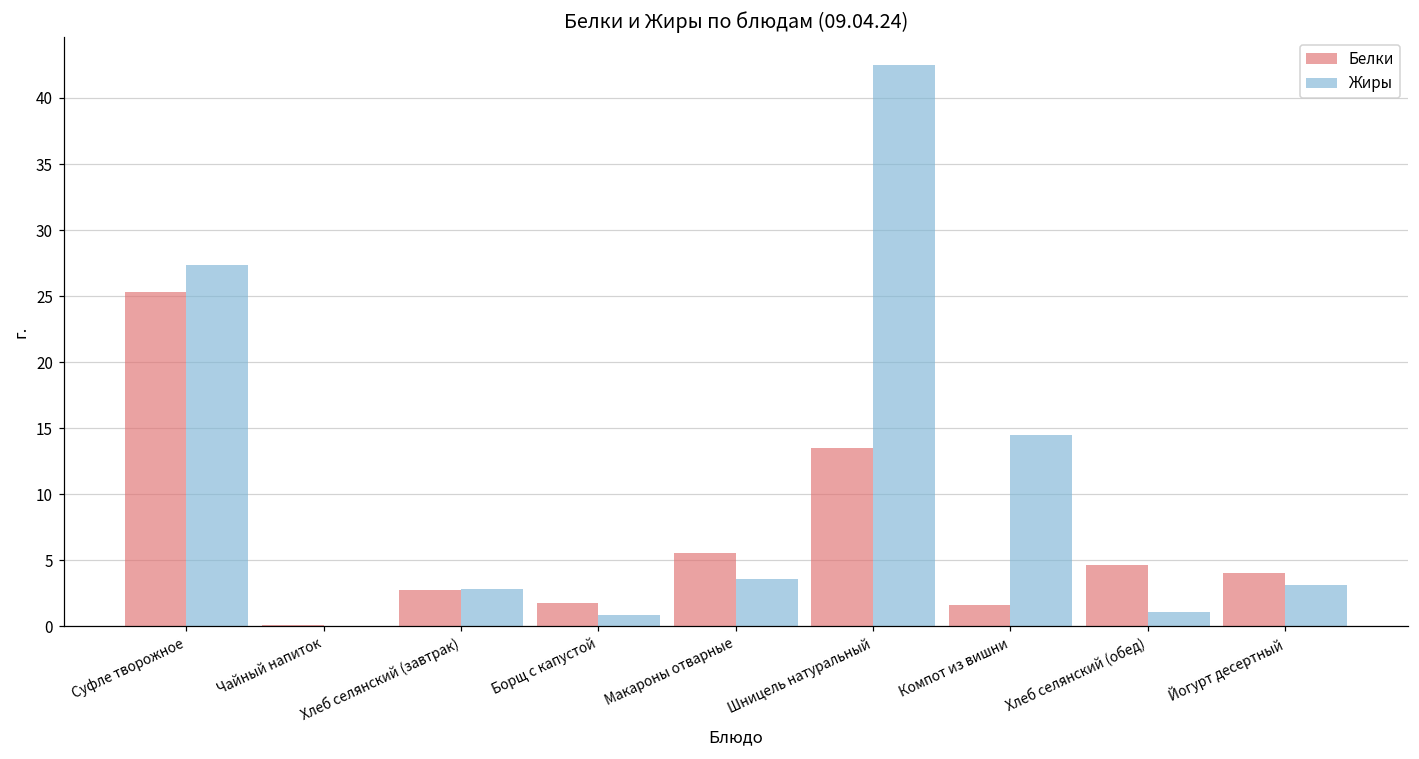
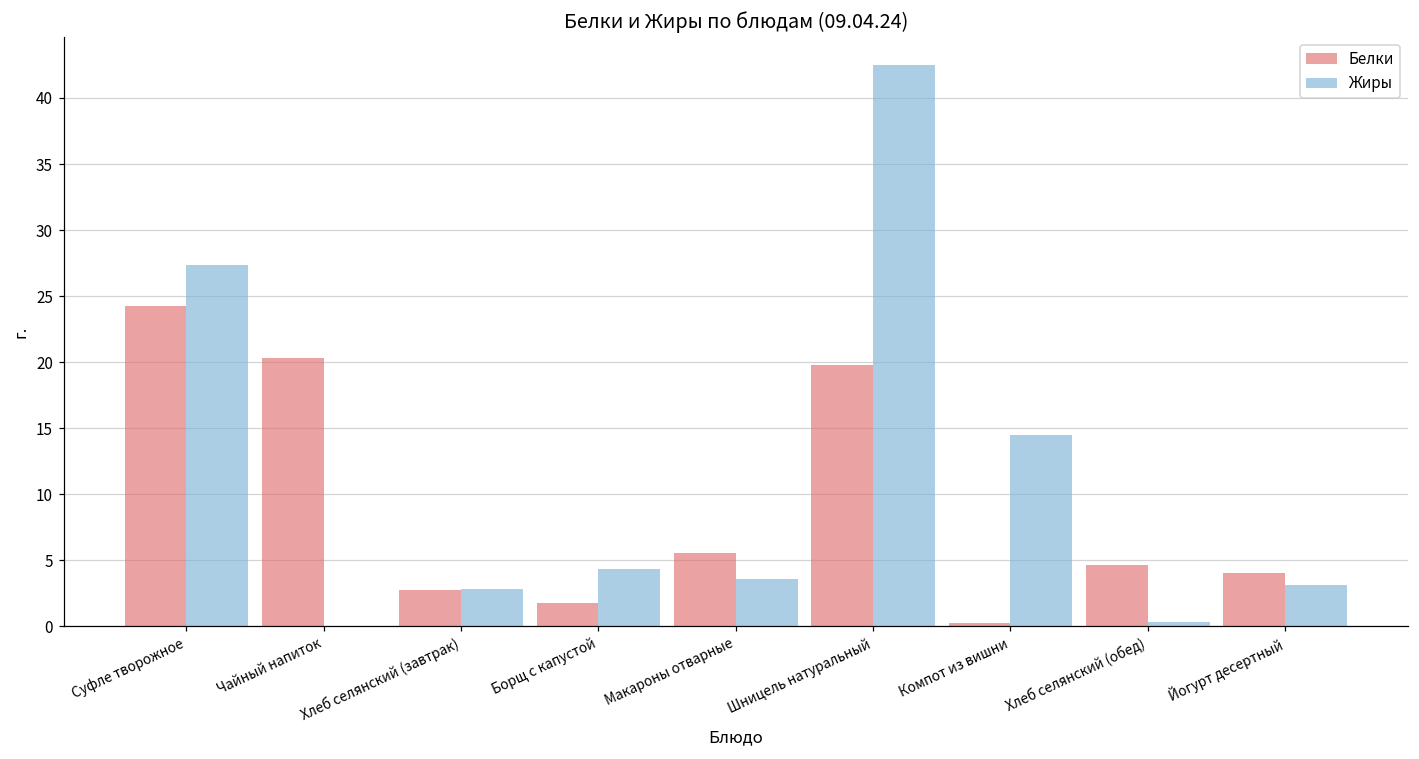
  {
    "Белки": {
-     "Суфле творожное": 25.3,
-     "Чайный напиток": 0.1,
+     "Суфле творожное": 24.2,
+     "Чайный напиток": 20.3,
      "Хлеб селянский (завтрак)": 2.7,
      "Борщ с капустой": 1.8,
      "Макароны отварные": 5.5,
-     "Шницель натуральный": 13.5,
-     "Компот из вишни": 1.6,
+     "Шницель натуральный": 19.8,
+     "Компот из вишни": 0.2,
      "Хлеб селянский (обед)": 4.6,
      "Йогурт десертный": 4.0
    },
    "Жиры": {
      "Суфле творожное": 27.4,
      "Хлеб селянский (завтрак)": 2.8,
-     "Борщ с капустой": 0.8,
+     "Борщ с капустой": 4.3,
      "Макароны отварные": 3.6,
      "Шницель натуральный": 42.5,
      "Компот из вишни": 14.5,
-     "Хлеб селянский (обед)": 1.0,
+     "Хлеб селянский (обед)": 0.3,
      "Йогурт десертный": 3.1
    }
  }
